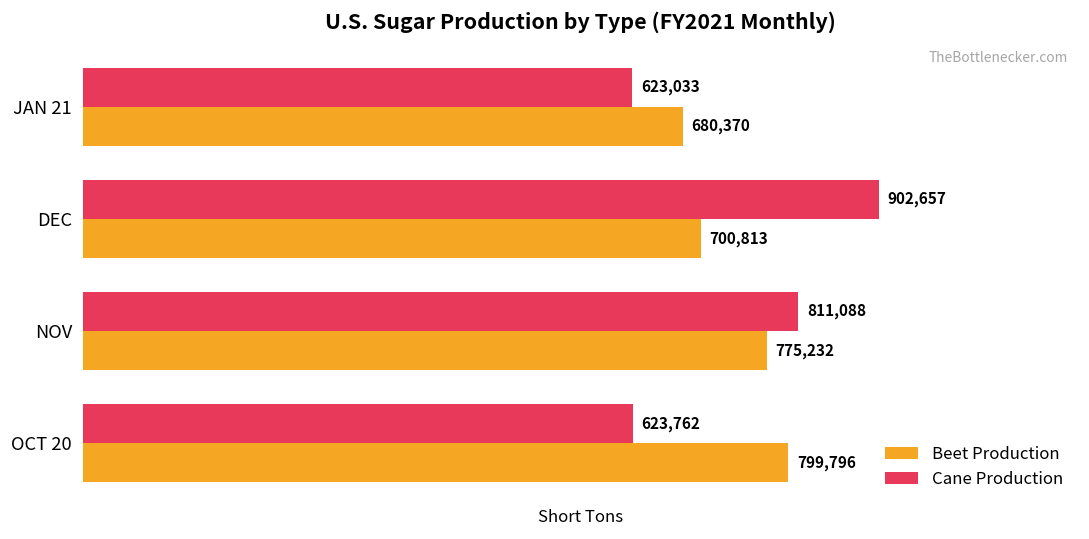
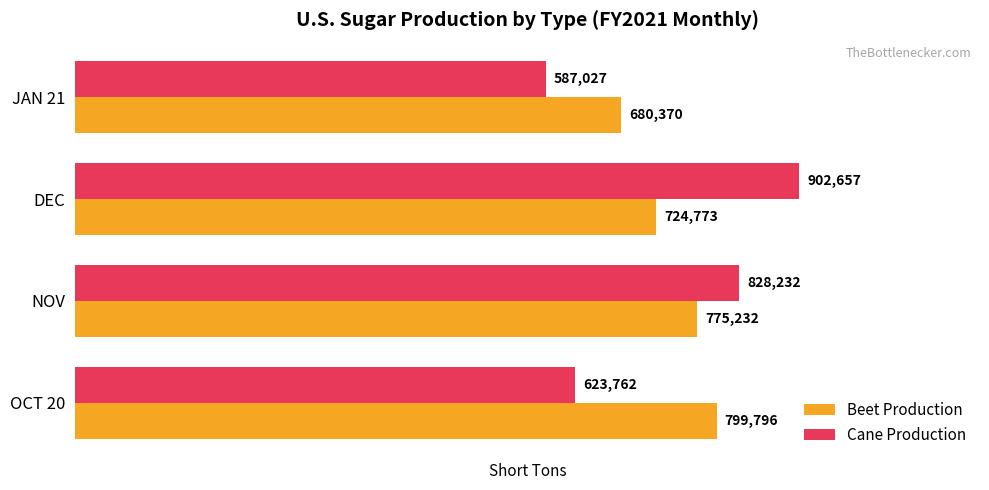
  {
    "Beet Production": {
      "JAN 21": "680,370",
-     "DEC": "700,813",
+     "DEC": "724,773",
      "NOV": "775,232",
      "OCT 20": "799,796"
    },
    "Cane Production": {
-     "JAN 21": "623,033",
+     "JAN 21": "587,027",
      "DEC": "902,657",
-     "NOV": "811,088",
+     "NOV": "828,232",
      "OCT 20": "623,762"
    }
  }
